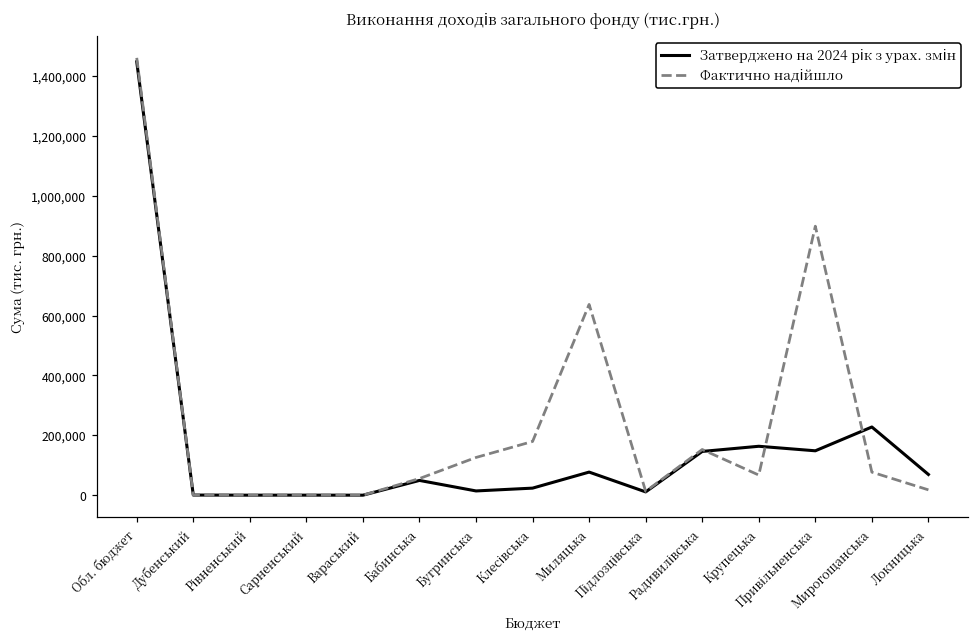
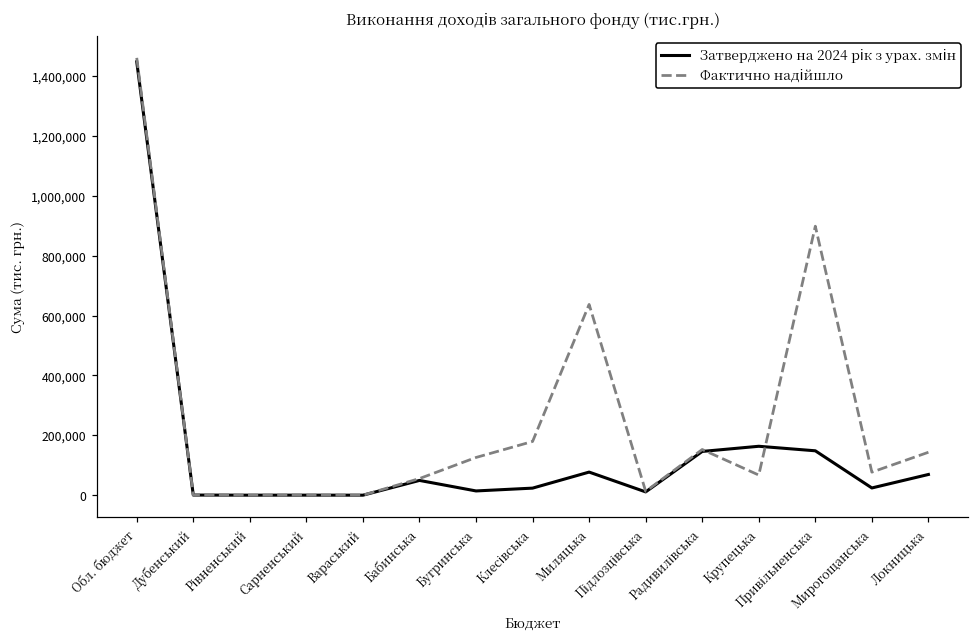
  {
    "Затверджено на 2024 рік з урах. змін": {
      "Обл. бюджет": "1,450,000",
      "Бугринська": "10,000",
      "Клесівська": "20,000",
      "Миляцька": "80,000",
      "Крупецька": "160,000",
      "Привільненська": "150,000",
-     "Мирогощанська": "230,000",
+     "Мирогощанська": "20,000",
      "Локницька": "70,000"
    },
    "Фактично надійшло": {
      "Обл. бюджет": "1,460,000",
      "Бугринська": "130,000",
      "Клесівська": "180,000",
      "Миляцька": "640,000",
      "Крупецька": "70,000",
      "Привільненська": "900,000",
      "Мирогощанська": "80,000",
-     "Локницька": "20,000"
+     "Локницька": "140,000"
    }
  }
